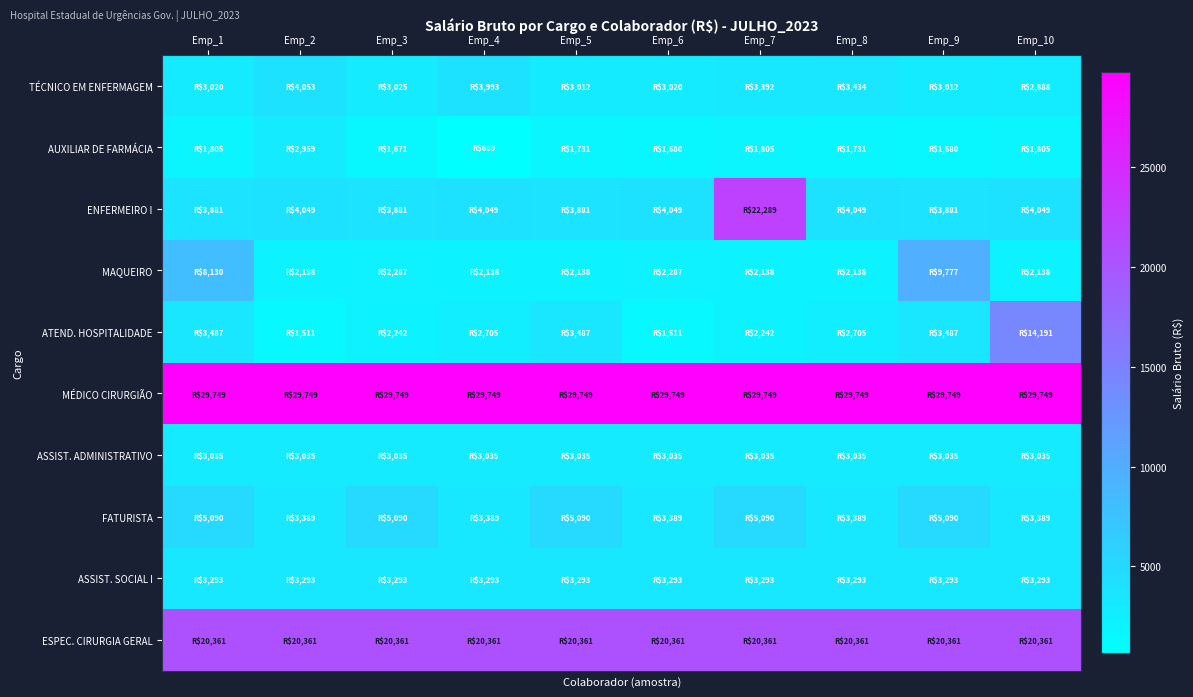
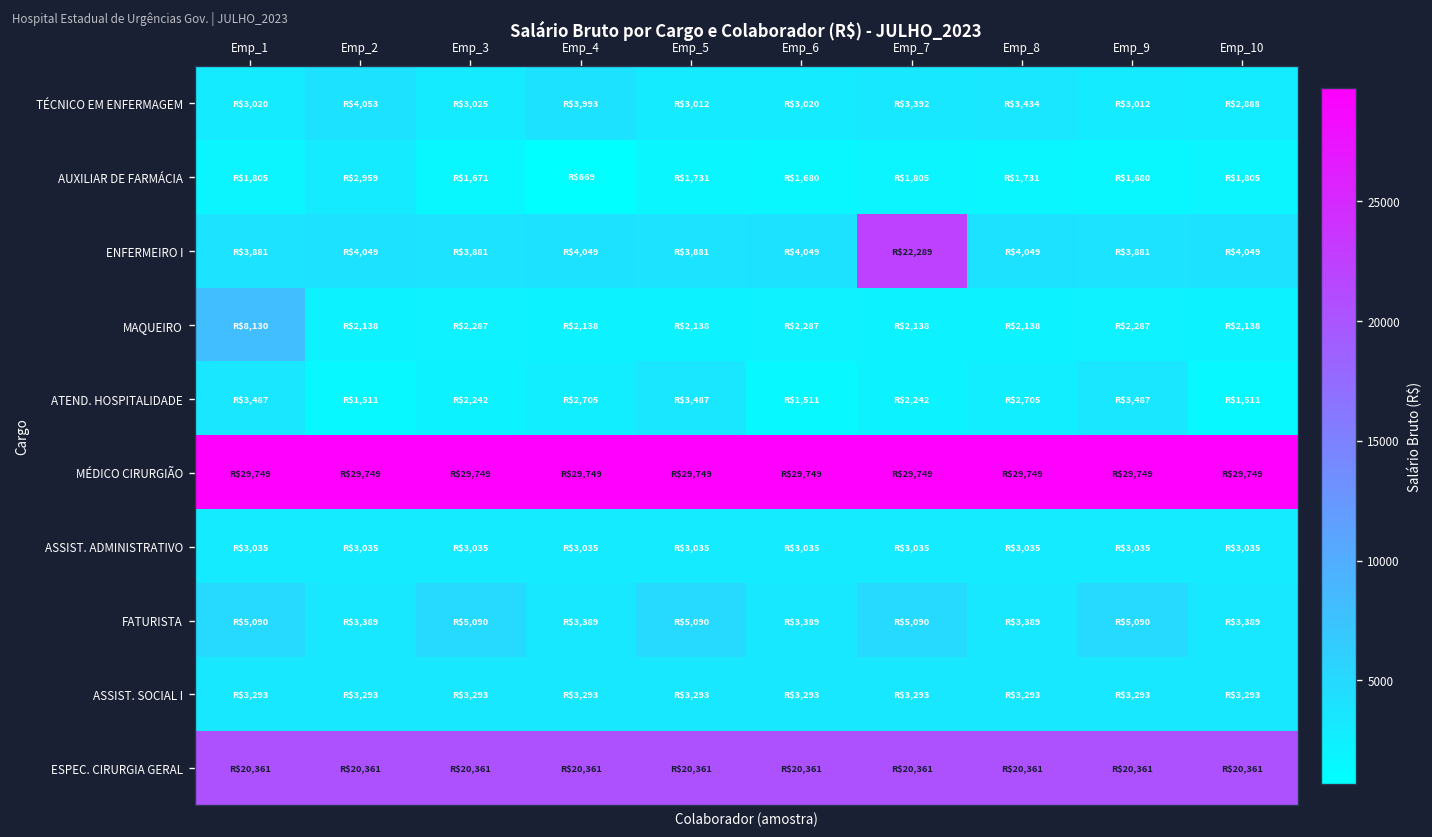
  {
    "TÉCNICO EM ENFERMAGEM": {
      "Emp_1": "$3,020",
      "Emp_2": "$4,053",
      "Emp_3": "$3,025",
      "Emp_4": "$3,993",
      "Emp_5": "$3,012",
      "Emp_6": "$3,020",
      "Emp_7": "$3,392",
      "Emp_8": "$3,434",
      "Emp_9": "$3,012",
      "Emp_10": "$2,888"
    },
    "AUXILIAR DE FARMÁCIA": {
      "Emp_1": "$1,805",
      "Emp_2": "$2,959",
      "Emp_3": "$1,671",
      "Emp_4": "$669",
      "Emp_5": "$1,731",
      "Emp_6": "$1,680",
      "Emp_7": "$1,805",
      "Emp_8": "$1,731",
      "Emp_9": "$1,680",
      "Emp_10": "$1,805"
    },
    "ENFERMEIRO I": {
      "Emp_1": "$3,881",
      "Emp_2": "$4,049",
      "Emp_3": "$3,881",
      "Emp_4": "$4,049",
      "Emp_5": "$3,881",
      "Emp_6": "$4,049",
      "Emp_7": "$22,289",
      "Emp_8": "$4,049",
      "Emp_9": "$3,881",
      "Emp_10": "$4,049"
    },
    "MAQUEIRO": {
      "Emp_1": "$8,130",
      "Emp_2": "$2,138",
      "Emp_3": "$2,287",
      "Emp_4": "$2,138",
      "Emp_5": "$2,138",
      "Emp_6": "$2,287",
      "Emp_7": "$2,138",
      "Emp_8": "$2,138",
-     "Emp_9": "$9,777",
+     "Emp_9": "$2,287",
      "Emp_10": "$2,138"
    },
    "ATEND. HOSPITALIDADE": {
      "Emp_1": "$3,487",
      "Emp_2": "$1,511",
      "Emp_3": "$2,242",
      "Emp_4": "$2,705",
      "Emp_5": "$3,487",
      "Emp_6": "$1,511",
      "Emp_7": "$2,242",
      "Emp_8": "$2,705",
      "Emp_9": "$3,487",
-     "Emp_10": "$14,191"
+     "Emp_10": "$1,511"
    },
    "MÉDICO CIRURGIÃO": {
      "Emp_1": "$29,749",
      "Emp_2": "$29,749",
      "Emp_3": "$29,749",
      "Emp_4": "$29,749",
      "Emp_5": "$29,749",
      "Emp_6": "$29,749",
      "Emp_7": "$29,749",
      "Emp_8": "$29,749",
      "Emp_9": "$29,749",
      "Emp_10": "$29,749"
    },
    "ASSIST. ADMINISTRATIVO": {
      "Emp_1": "$3,035",
      "Emp_2": "$3,035",
      "Emp_3": "$3,035",
      "Emp_4": "$3,035",
      "Emp_5": "$3,035",
      "Emp_6": "$3,035",
      "Emp_7": "$3,035",
      "Emp_8": "$3,035",
      "Emp_9": "$3,035",
      "Emp_10": "$3,035"
    },
    "FATURISTA": {
      "Emp_1": "$5,090",
      "Emp_2": "$3,389",
      "Emp_3": "$5,090",
      "Emp_4": "$3,389",
      "Emp_5": "$5,090",
      "Emp_6": "$3,389",
      "Emp_7": "$5,090",
      "Emp_8": "$3,389",
      "Emp_9": "$5,090",
      "Emp_10": "$3,389"
    },
    "ASSIST. SOCIAL I": {
      "Emp_1": "$3,293",
      "Emp_2": "$3,293",
      "Emp_3": "$3,293",
      "Emp_4": "$3,293",
      "Emp_5": "$3,293",
      "Emp_6": "$3,293",
      "Emp_7": "$3,293",
      "Emp_8": "$3,293",
      "Emp_9": "$3,293",
      "Emp_10": "$3,293"
    },
    "ESPEC. CIRURGIA GERAL": {
      "Emp_1": "$20,361",
      "Emp_2": "$20,361",
      "Emp_3": "$20,361",
      "Emp_4": "$20,361",
      "Emp_5": "$20,361",
      "Emp_6": "$20,361",
      "Emp_7": "$20,361",
      "Emp_8": "$20,361",
      "Emp_9": "$20,361",
      "Emp_10": "$20,361"
    }
  }
